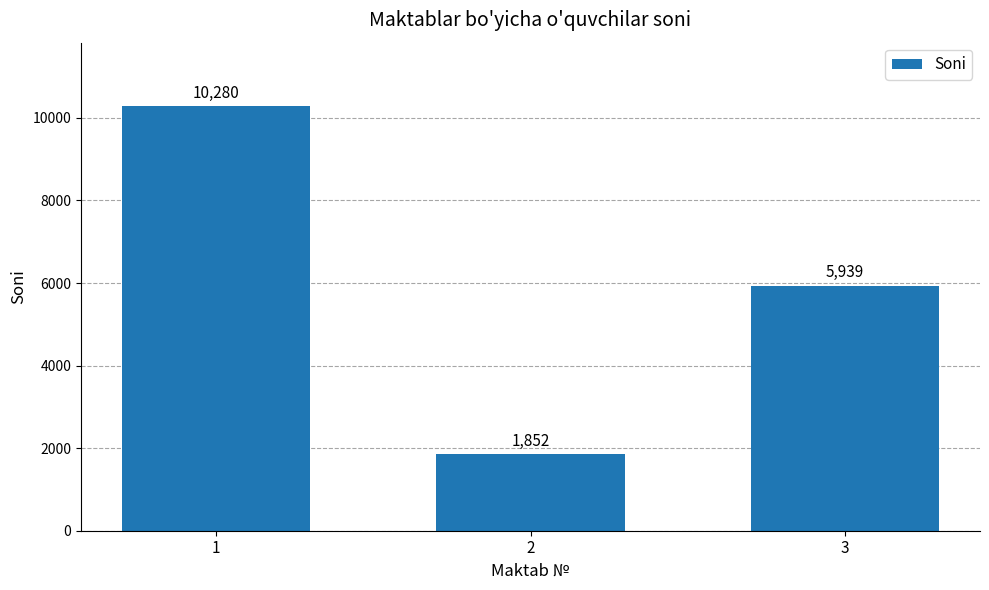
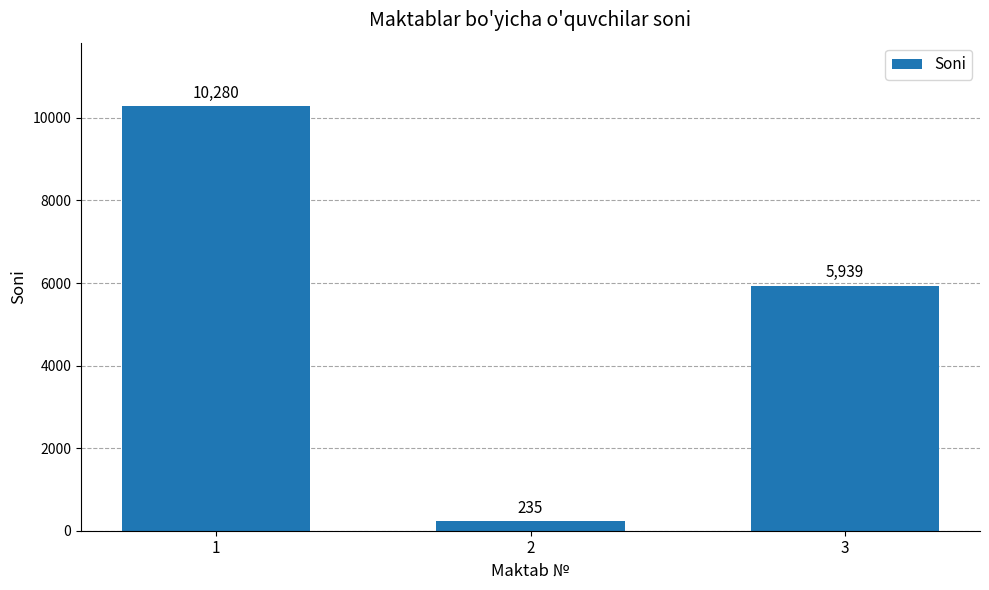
  {
    "1": "10,280",
-   "2": "1,852",
+   "2": "235",
    "3": "5,939"
  }
